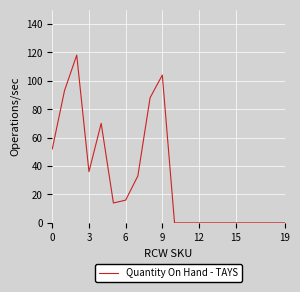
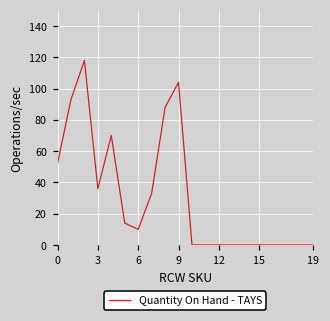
  {
    "0": 52,
    "3": 36,
-   "6": 16,
+   "6": 10,
    "9": 104,
    "12": 0,
    "15": 0,
    "19": 0
  }
